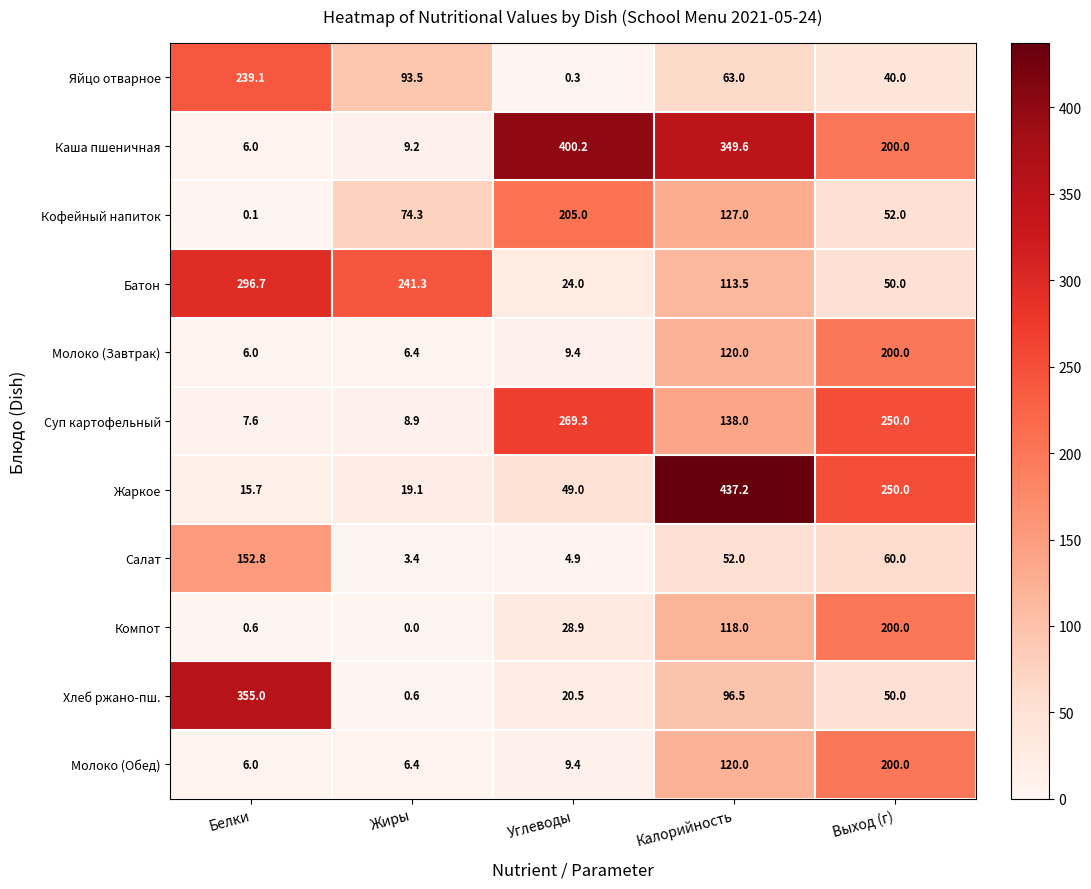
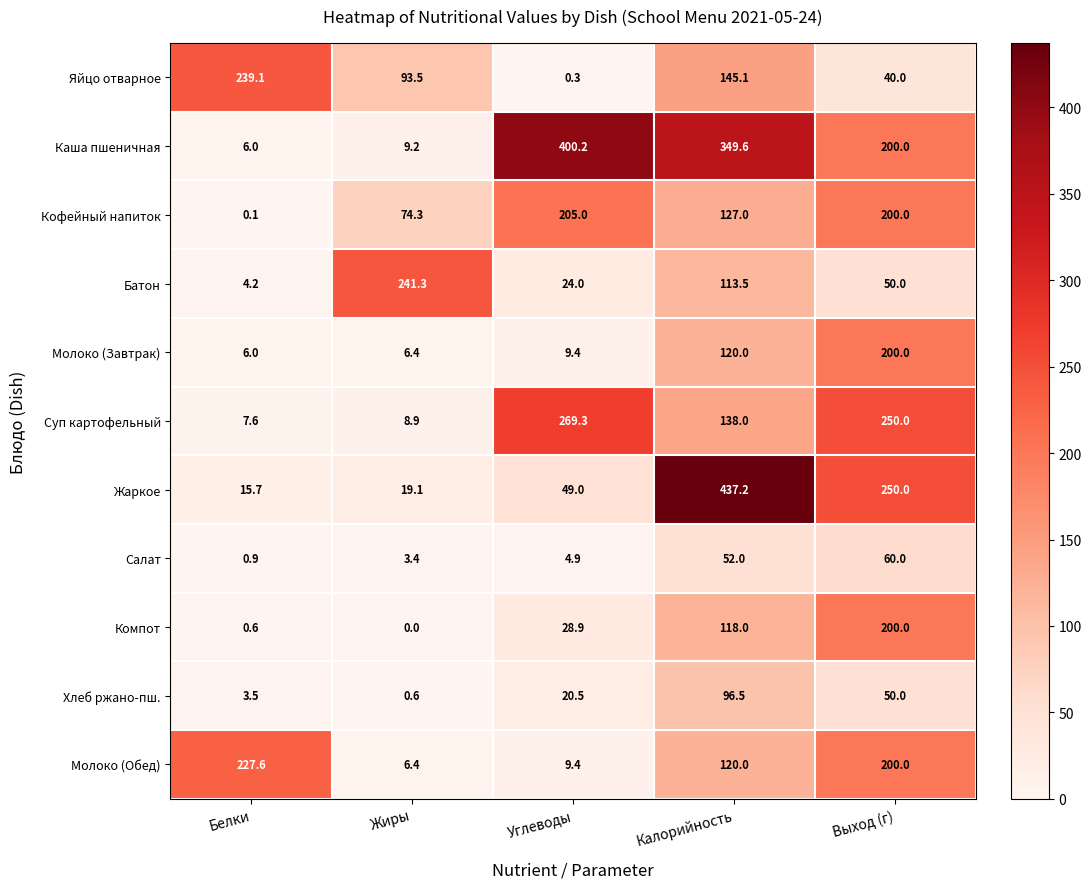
  {
    "Яйцо отварное": {
      "Белки": 239.1,
      "Жиры": 93.5,
      "Углеводы": 0.3,
-     "Калорийность": 63.0,
+     "Калорийность": 145.1,
      "Выход (г)": 40.0
    },
    "Каша пшеничная": {
      "Белки": 6.0,
      "Жиры": 9.2,
      "Углеводы": 400.2,
      "Калорийность": 349.6,
      "Выход (г)": 200.0
    },
    "Кофейный напиток": {
      "Белки": 0.1,
      "Жиры": 74.3,
      "Углеводы": 205.0,
      "Калорийность": 127.0,
-     "Выход (г)": 52.0
+     "Выход (г)": 200.0
    },
    "Батон": {
-     "Белки": 296.7,
+     "Белки": 4.2,
      "Жиры": 241.3,
      "Углеводы": 24.0,
      "Калорийность": 113.5,
      "Выход (г)": 50.0
    },
    "Молоко (Завтрак)": {
      "Белки": 6.0,
      "Жиры": 6.4,
      "Углеводы": 9.4,
      "Калорийность": 120.0,
      "Выход (г)": 200.0
    },
    "Суп картофельный": {
      "Белки": 7.6,
      "Жиры": 8.9,
      "Углеводы": 269.3,
      "Калорийность": 138.0,
      "Выход (г)": 250.0
    },
    "Жаркое": {
      "Белки": 15.7,
      "Жиры": 19.1,
      "Углеводы": 49.0,
      "Калорийность": 437.2,
      "Выход (г)": 250.0
    },
    "Салат": {
-     "Белки": 152.8,
+     "Белки": 0.9,
      "Жиры": 3.4,
      "Углеводы": 4.9,
      "Калорийность": 52.0,
      "Выход (г)": 60.0
    },
    "Компот": {
      "Белки": 0.6,
      "Жиры": 0.0,
      "Углеводы": 28.9,
      "Калорийность": 118.0,
      "Выход (г)": 200.0
    },
    "Хлеб ржано-пш.": {
-     "Белки": 355.0,
+     "Белки": 3.5,
      "Жиры": 0.6,
      "Углеводы": 20.5,
      "Калорийность": 96.5,
      "Выход (г)": 50.0
    },
    "Молоко (Обед)": {
-     "Белки": 6.0,
+     "Белки": 227.6,
      "Жиры": 6.4,
      "Углеводы": 9.4,
      "Калорийность": 120.0,
      "Выход (г)": 200.0
    }
  }
